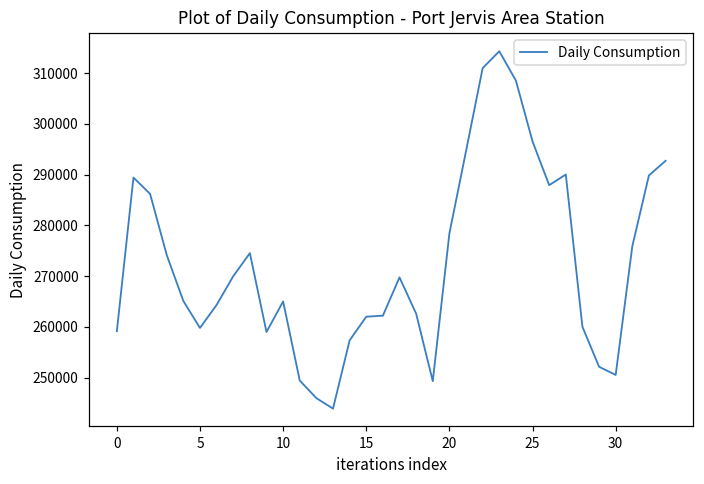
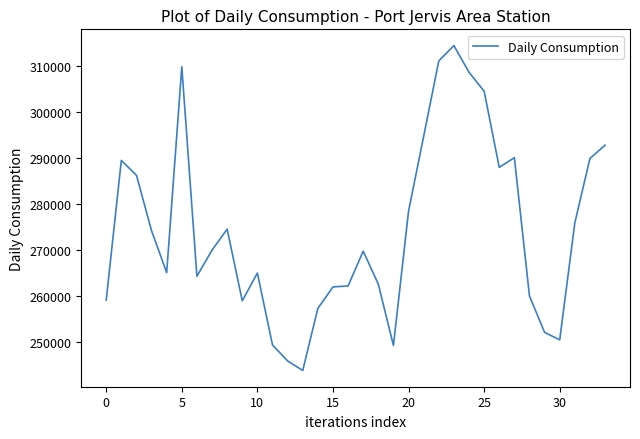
  {
    "0": 259000,
-   "5": 260000,
+   "5": 310000,
    "10": 265000,
    "15": 262000,
    "20": 278000,
-   "25": 297000,
+   "25": 304000,
    "30": 251000
  }
